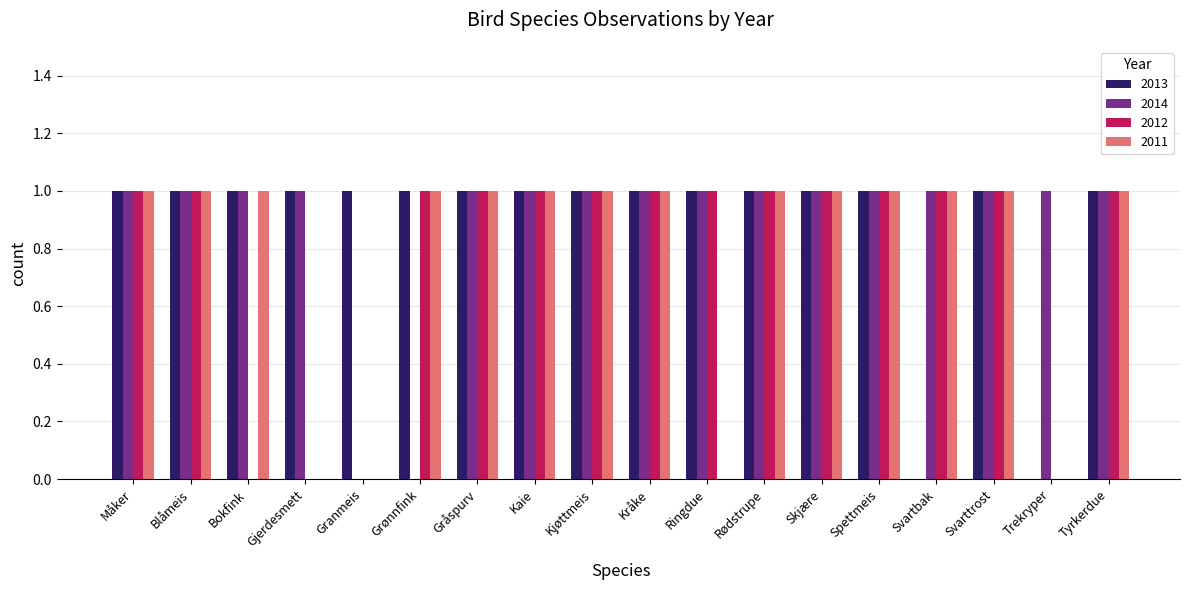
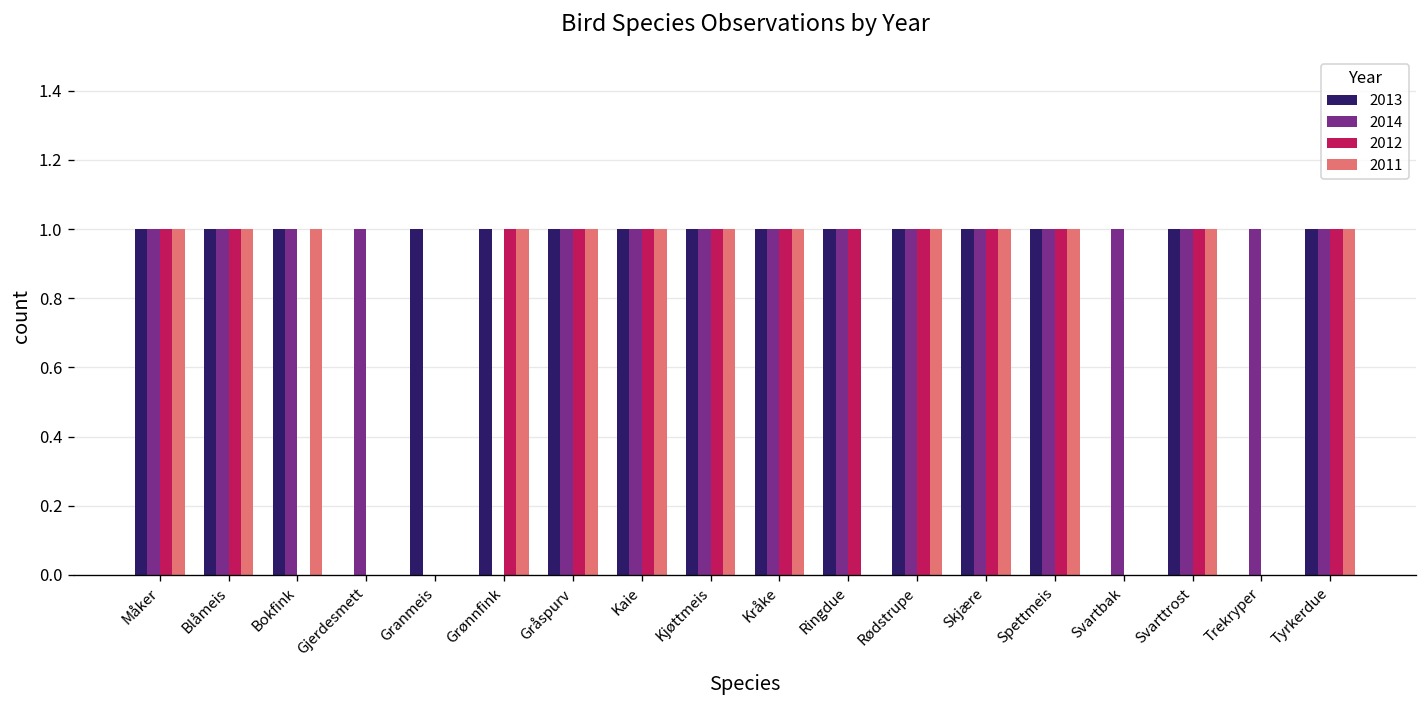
  {
    "2013": {
      "Måker": 1,
      "Blåmeis": 1,
      "Bokfink": 1,
-     "Gjerdesmett": 1,
+     "Gjerdesmett": 0,
      "Granmeis": 1,
      "Grønnfink": 1,
      "Gråspurv": 1,
      "Kaie": 1,
      "Kjøttmeis": 1,
      "Kråke": 1,
      "Ringdue": 1,
      "Rødstrupe": 1,
      "Skjære": 1,
      "Spettmeis": 1,
      "Svartbak": 0,
      "Svarttrost": 1,
      "Trekryper": 0,
      "Tyrkerdue": 1
    },
    "2014": {
      "Måker": 1,
      "Blåmeis": 1,
      "Bokfink": 1,
      "Gjerdesmett": 1,
      "Granmeis": 0,
      "Grønnfink": 0,
      "Gråspurv": 1,
      "Kaie": 1,
      "Kjøttmeis": 1,
      "Kråke": 1,
      "Ringdue": 1,
      "Rødstrupe": 1,
      "Skjære": 1,
      "Spettmeis": 1,
      "Svartbak": 1,
      "Svarttrost": 1,
      "Trekryper": 1,
      "Tyrkerdue": 1
    },
    "2012": {
      "Måker": 1,
      "Blåmeis": 1,
      "Bokfink": 0,
      "Gjerdesmett": 0,
      "Granmeis": 0,
      "Grønnfink": 1,
      "Gråspurv": 1,
      "Kaie": 1,
      "Kjøttmeis": 1,
      "Kråke": 1,
      "Ringdue": 1,
      "Rødstrupe": 1,
      "Skjære": 1,
      "Spettmeis": 1,
-     "Svartbak": 1,
+     "Svartbak": 0,
      "Svarttrost": 1,
      "Trekryper": 0,
      "Tyrkerdue": 1
    },
    "2011": {
      "Måker": 1,
      "Blåmeis": 1,
      "Bokfink": 1,
      "Gjerdesmett": 0,
      "Granmeis": 0,
      "Grønnfink": 1,
      "Gråspurv": 1,
      "Kaie": 1,
      "Kjøttmeis": 1,
      "Kråke": 1,
      "Ringdue": 0,
      "Rødstrupe": 1,
      "Skjære": 1,
      "Spettmeis": 1,
-     "Svartbak": 1,
+     "Svartbak": 0,
      "Svarttrost": 1,
      "Trekryper": 0,
      "Tyrkerdue": 1
    }
  }
